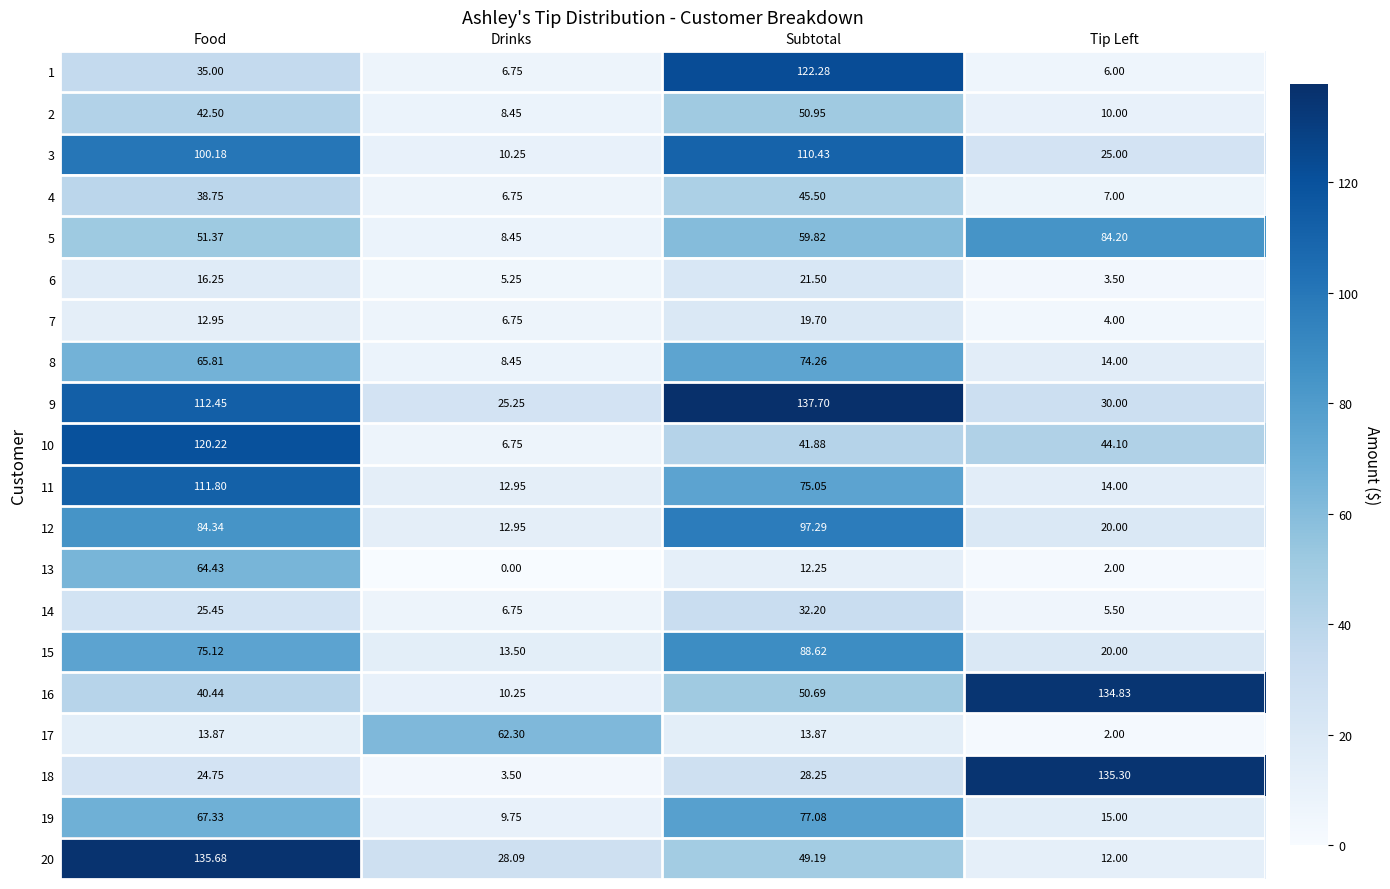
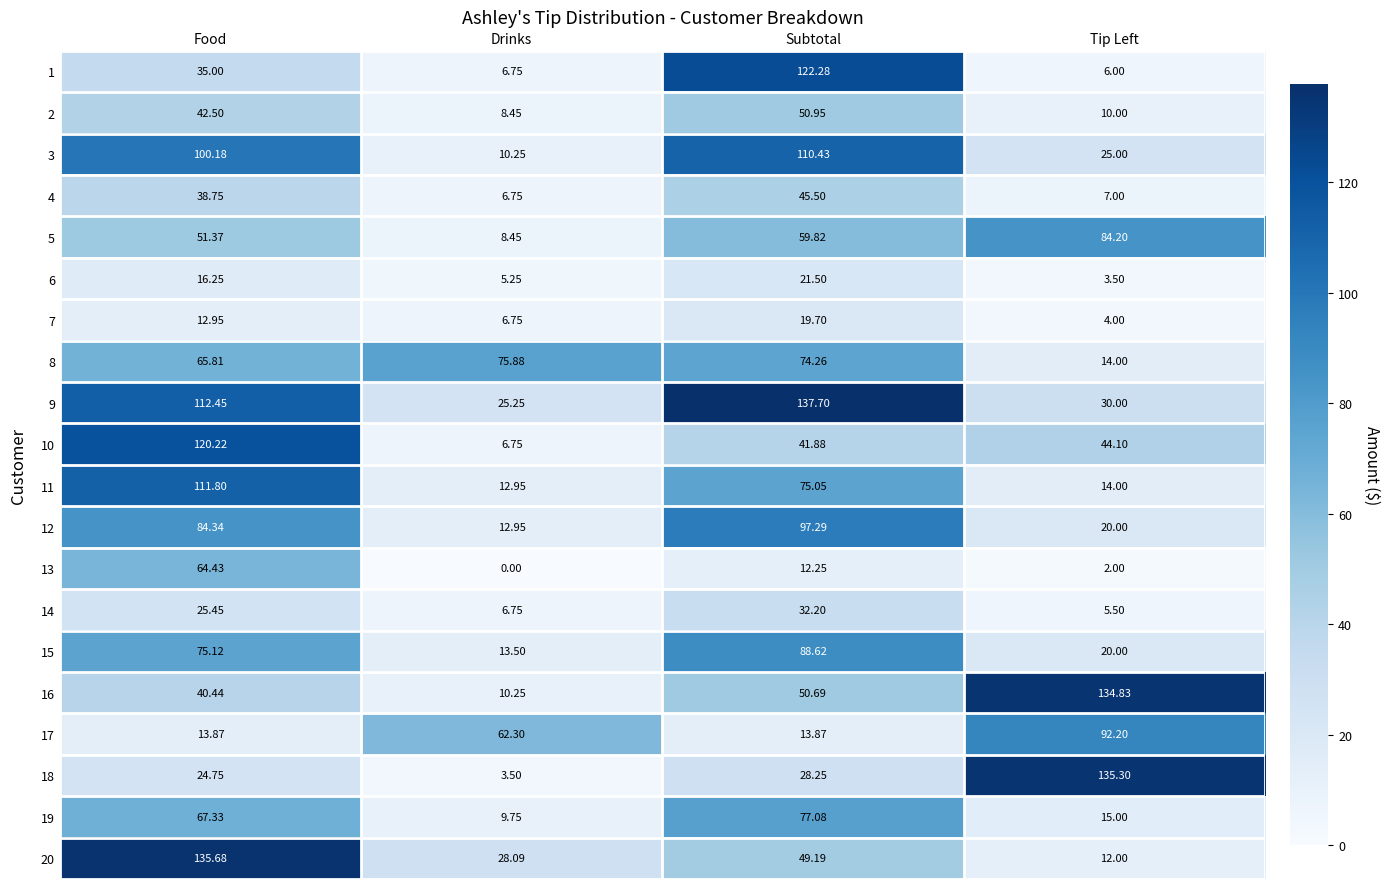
  {
    "1": {
      "Food": 35.00,
      "Drinks": 6.75,
      "Subtotal": 122.28,
      "Tip Left": 6.00
    },
    "2": {
      "Food": 42.50,
      "Drinks": 8.45,
      "Subtotal": 50.95,
      "Tip Left": 10.00
    },
    "3": {
      "Food": 100.18,
      "Drinks": 10.25,
      "Subtotal": 110.43,
      "Tip Left": 25.00
    },
    "4": {
      "Food": 38.75,
      "Drinks": 6.75,
      "Subtotal": 45.50,
      "Tip Left": 7.00
    },
    "5": {
      "Food": 51.37,
      "Drinks": 8.45,
      "Subtotal": 59.82,
      "Tip Left": 84.20
    },
    "6": {
      "Food": 16.25,
      "Drinks": 5.25,
      "Subtotal": 21.50,
      "Tip Left": 3.50
    },
    "7": {
      "Food": 12.95,
      "Drinks": 6.75,
      "Subtotal": 19.70,
      "Tip Left": 4.00
    },
    "8": {
      "Food": 65.81,
-     "Drinks": 8.45,
+     "Drinks": 75.88,
      "Subtotal": 74.26,
      "Tip Left": 14.00
    },
    "9": {
      "Food": 112.45,
      "Drinks": 25.25,
      "Subtotal": 137.70,
      "Tip Left": 30.00
    },
    "10": {
      "Food": 120.22,
      "Drinks": 6.75,
      "Subtotal": 41.88,
      "Tip Left": 44.10
    },
    "11": {
      "Food": 111.80,
      "Drinks": 12.95,
      "Subtotal": 75.05,
      "Tip Left": 14.00
    },
    "12": {
      "Food": 84.34,
      "Drinks": 12.95,
      "Subtotal": 97.29,
      "Tip Left": 20.00
    },
    "13": {
      "Food": 64.43,
      "Drinks": 0.00,
      "Subtotal": 12.25,
      "Tip Left": 2.00
    },
    "14": {
      "Food": 25.45,
      "Drinks": 6.75,
      "Subtotal": 32.20,
      "Tip Left": 5.50
    },
    "15": {
      "Food": 75.12,
      "Drinks": 13.50,
      "Subtotal": 88.62,
      "Tip Left": 20.00
    },
    "16": {
      "Food": 40.44,
      "Drinks": 10.25,
      "Subtotal": 50.69,
      "Tip Left": 134.83
    },
    "17": {
      "Food": 13.87,
      "Drinks": 62.30,
      "Subtotal": 13.87,
-     "Tip Left": 2.00
+     "Tip Left": 92.20
    },
    "18": {
      "Food": 24.75,
      "Drinks": 3.50,
      "Subtotal": 28.25,
      "Tip Left": 135.30
    },
    "19": {
      "Food": 67.33,
      "Drinks": 9.75,
      "Subtotal": 77.08,
      "Tip Left": 15.00
    },
    "20": {
      "Food": 135.68,
      "Drinks": 28.09,
      "Subtotal": 49.19,
      "Tip Left": 12.00
    }
  }
